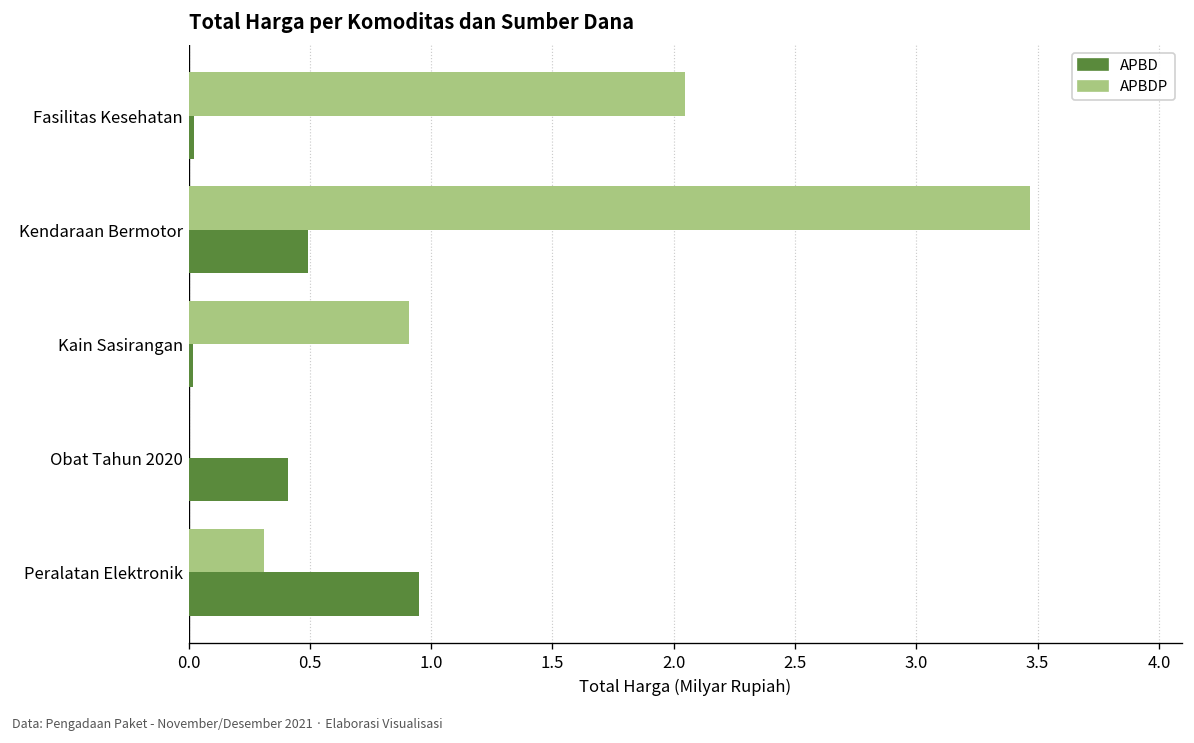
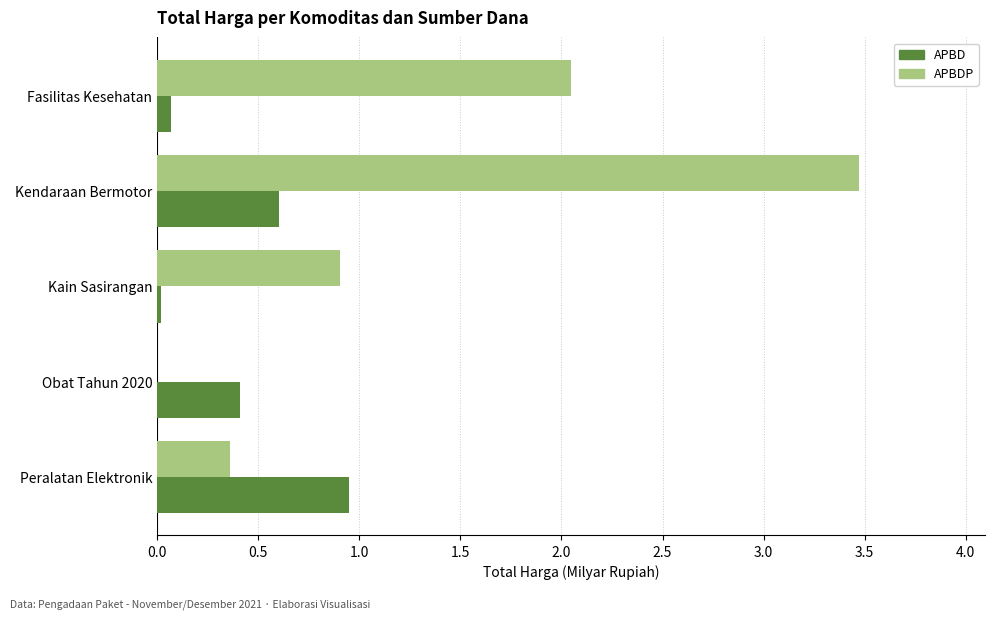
  {
    "APBD": {
-     "Fasilitas Kesehatan": 0.02,
-     "Kendaraan Bermotor": 0.49,
+     "Fasilitas Kesehatan": 0.07,
+     "Kendaraan Bermotor": 0.60,
      "Kain Sasirangan": 0.02,
      "Obat Tahun 2020": 0.41,
      "Peralatan Elektronik": 0.95
    },
    "APBDP": {
      "Fasilitas Kesehatan": 2.05,
      "Kendaraan Bermotor": 3.47,
      "Kain Sasirangan": 0.91,
      "Obat Tahun 2020": 0.00,
-     "Peralatan Elektronik": 0.31
+     "Peralatan Elektronik": 0.36
    }
  }
